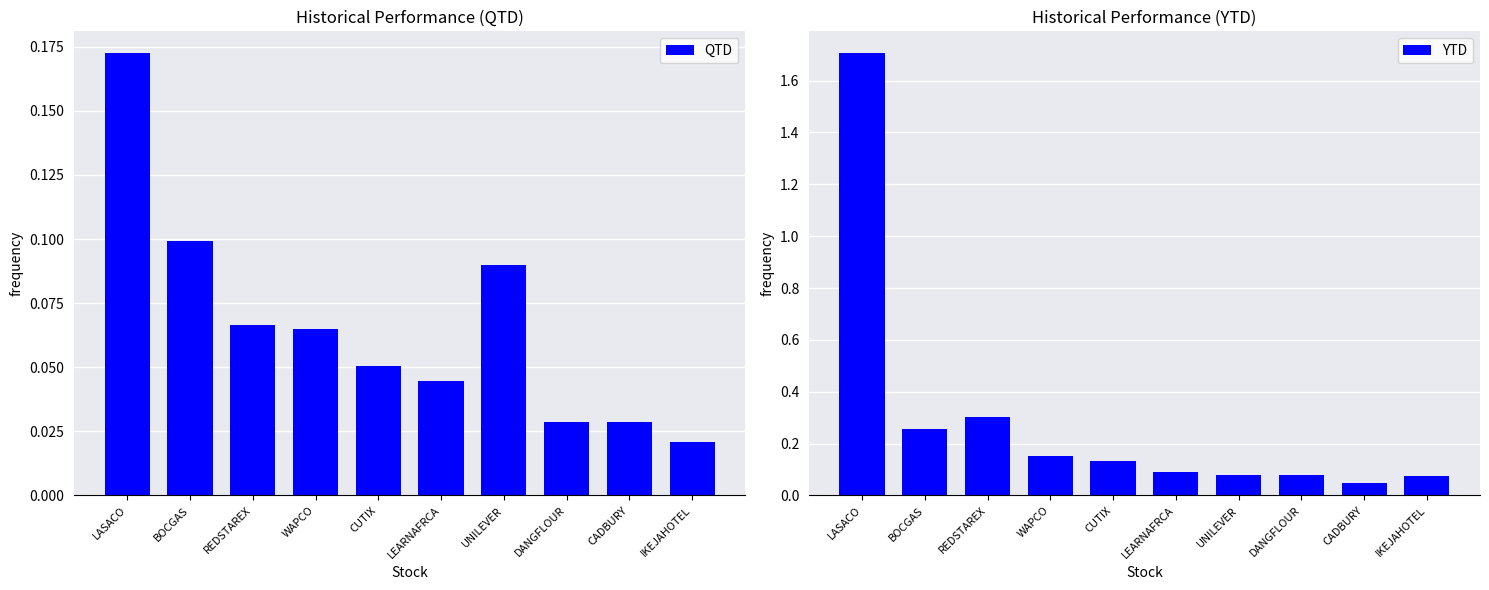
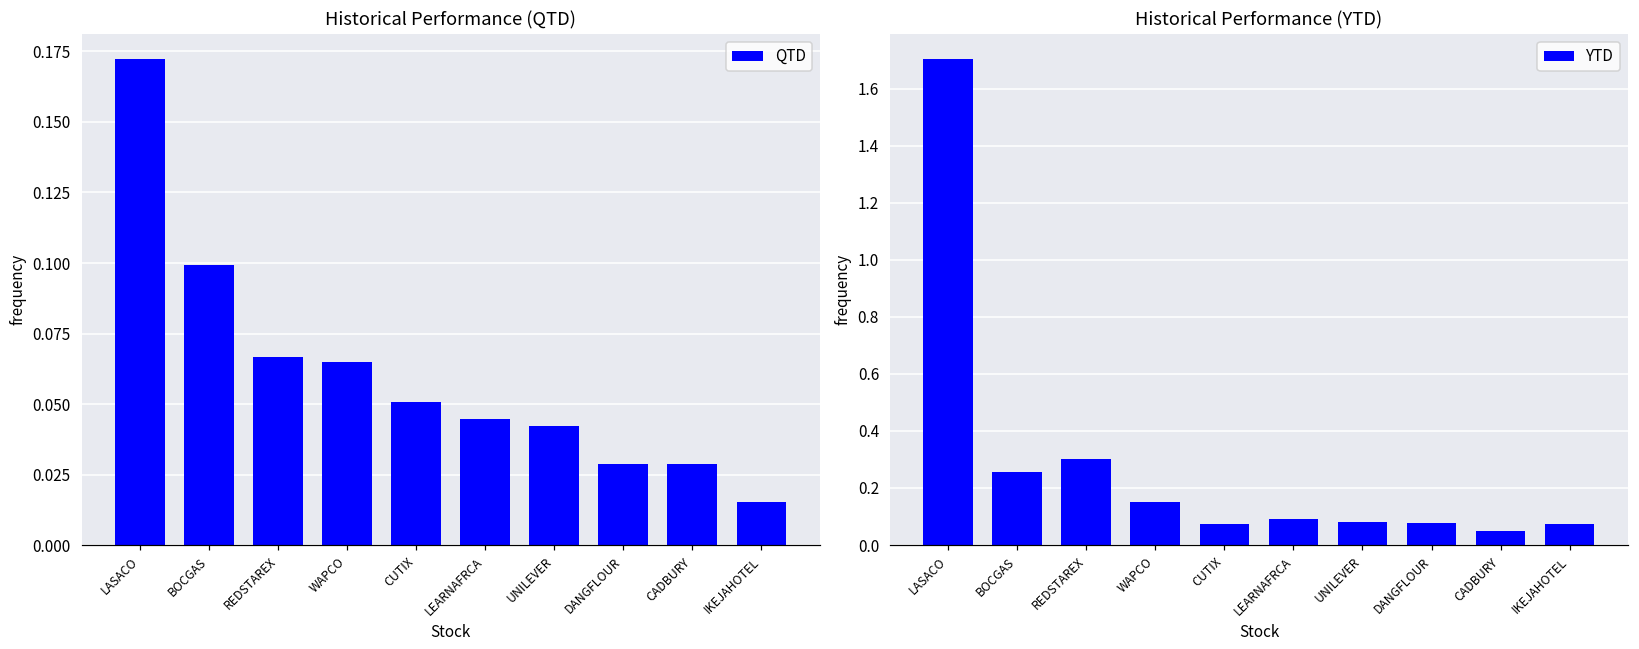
  {
    "Historical Performance (QTD)": {
      "LASACO": 0.172,
      "BOCGAS": 0.099,
      "REDSTAREX": 0.067,
      "WAPCO": 0.065,
      "CUTIX": 0.051,
      "LEARNAFRCA": 0.045,
-     "UNILEVER": 0.090,
+     "UNILEVER": 0.042,
      "DANGFLOUR": 0.029,
      "CADBURY": 0.029,
-     "IKEJAHOTEL": 0.021
+     "IKEJAHOTEL": 0.015
    },
    "Historical Performance (YTD)": {
      "LASACO": 1.70,
      "BOCGAS": 0.26,
      "REDSTAREX": 0.30,
      "WAPCO": 0.15,
-     "CUTIX": 0.13,
+     "CUTIX": 0.07,
      "LEARNAFRCA": 0.09,
      "UNILEVER": 0.08,
      "DANGFLOUR": 0.08,
      "CADBURY": 0.05,
      "IKEJAHOTEL": 0.07
    }
  }
